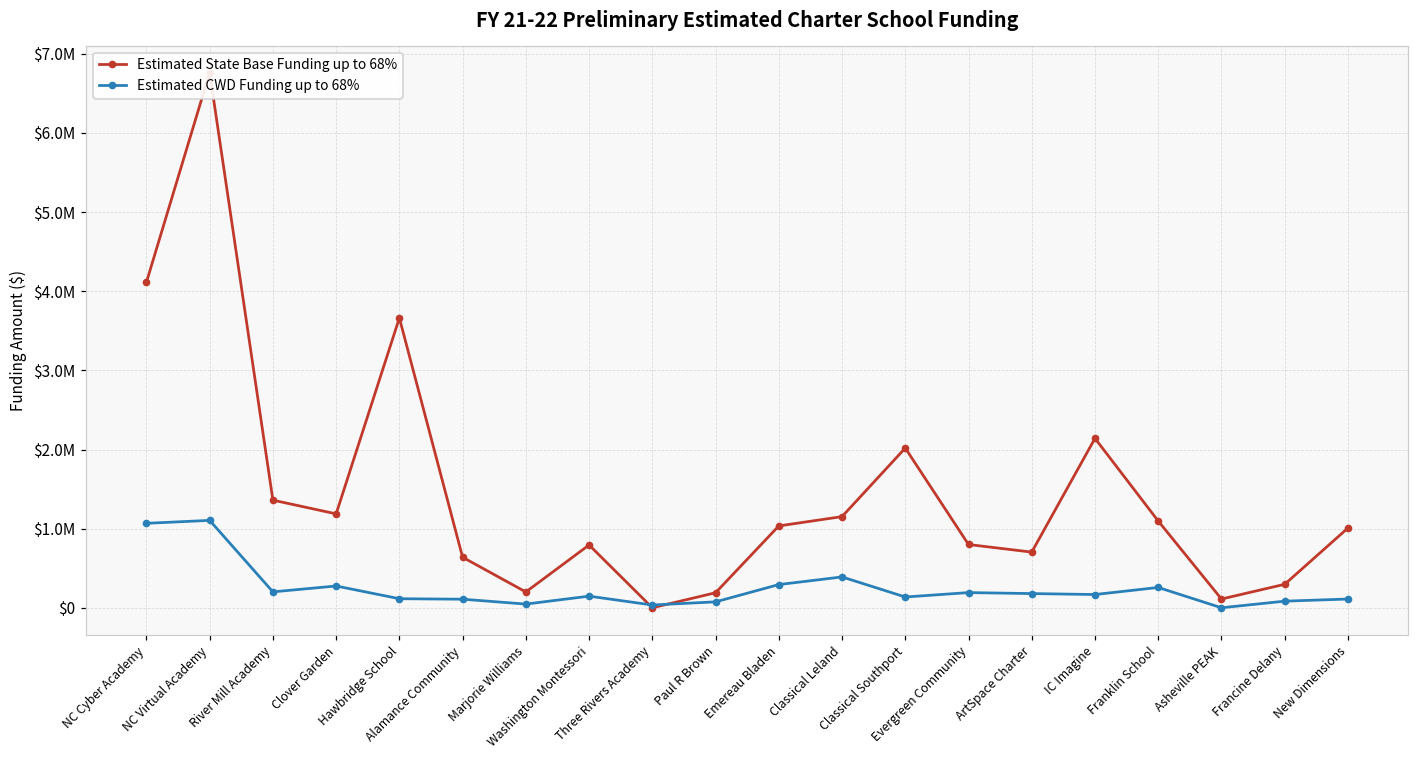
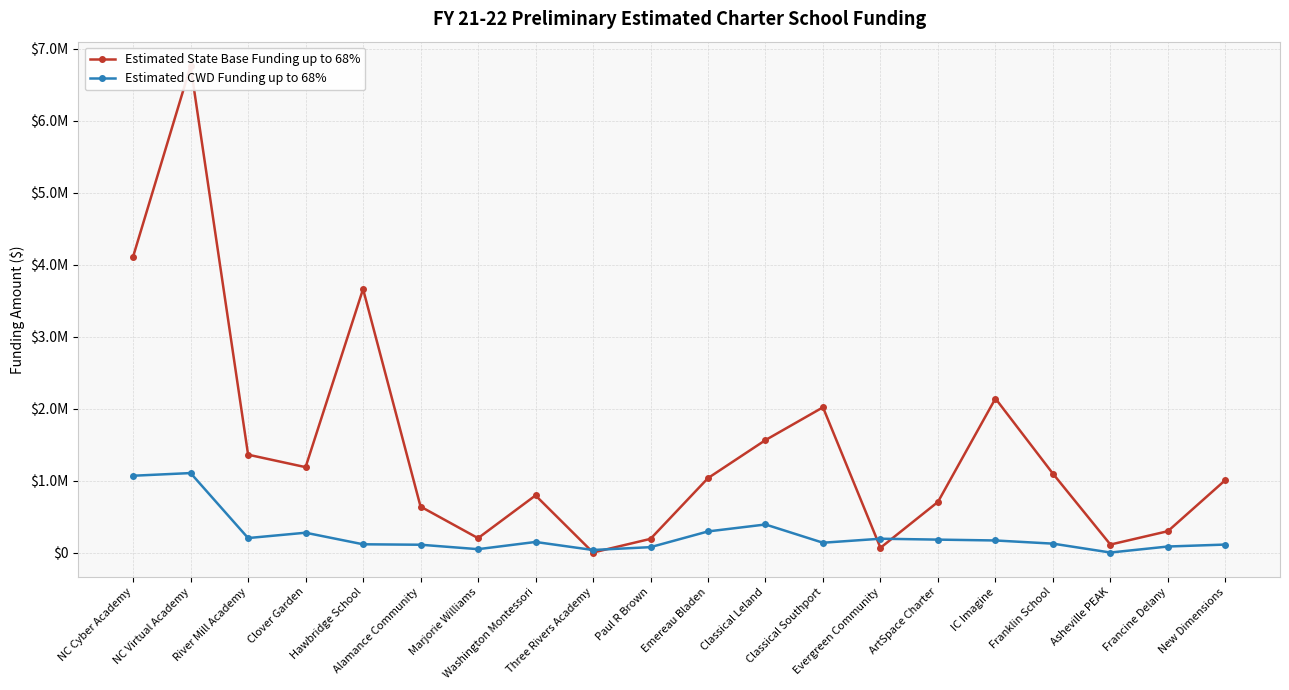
  {
    "Estimated State Base Funding up to 68%": {
      "NC Cyber Academy": "$4100000",
      "River Mill Academy": "$1400000",
      "Clover Garden": "$1200000",
      "Hawbridge School": "$3700000",
      "Alamance Community": "$600000",
      "Marjorie Williams": "$200000",
      "Washington Montessori": "$800000",
      "Paul R Brown": "$200000",
      "Emereau Bladen": "$1000000",
-     "Classical Leland": "$1200000",
+     "Classical Leland": "$1600000",
      "Classical Southport": "$2000000",
-     "Evergreen Community": "$800000",
+     "Evergreen Community": "$100000",
      "ArtSpace Charter": "$700000",
      "IC Imagine": "$2100000",
      "Franklin School": "$1100000",
      "Asheville PEAK": "$100000",
      "Francine Delany": "$300000",
      "New Dimensions": "$1000000"
    },
    "Estimated CWD Funding up to 68%": {
      "NC Cyber Academy": "$1100000",
      "NC Virtual Academy": "$1100000",
      "River Mill Academy": "$200000",
      "Clover Garden": "$300000",
      "Hawbridge School": "$100000",
      "Alamance Community": "$100000",
      "Marjorie Williams": "$0",
      "Washington Montessori": "$100000",
      "Paul R Brown": "$100000",
      "Emereau Bladen": "$300000",
      "Classical Leland": "$400000",
      "Classical Southport": "$100000",
      "Evergreen Community": "$200000",
      "ArtSpace Charter": "$200000",
      "IC Imagine": "$200000",
-     "Franklin School": "$300000",
+     "Franklin School": "$100000",
      "Asheville PEAK": "$0",
      "Francine Delany": "$100000",
      "New Dimensions": "$100000"
    }
  }
